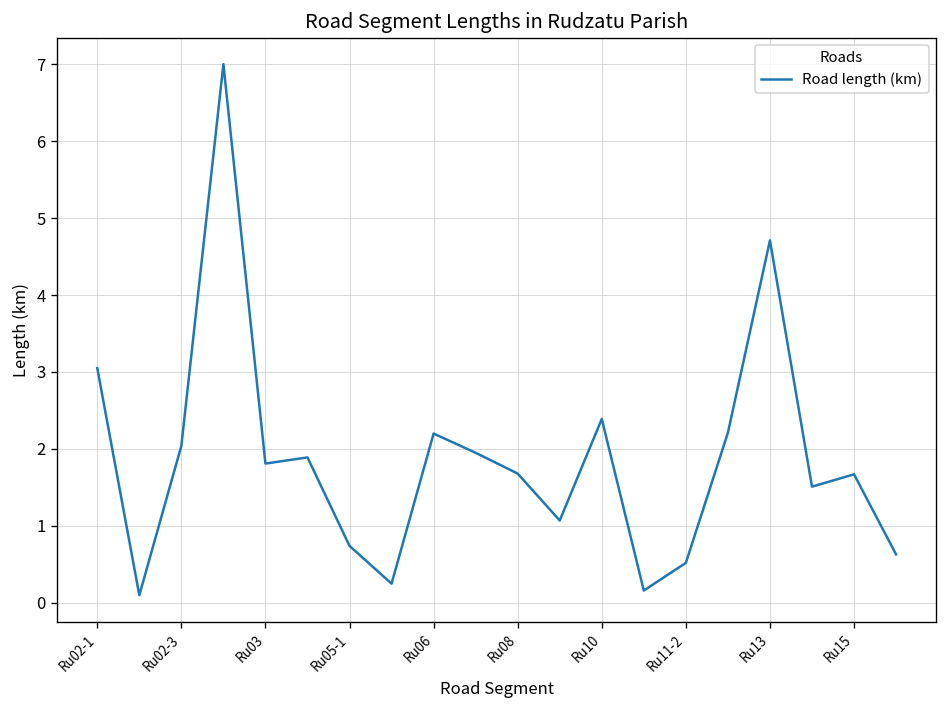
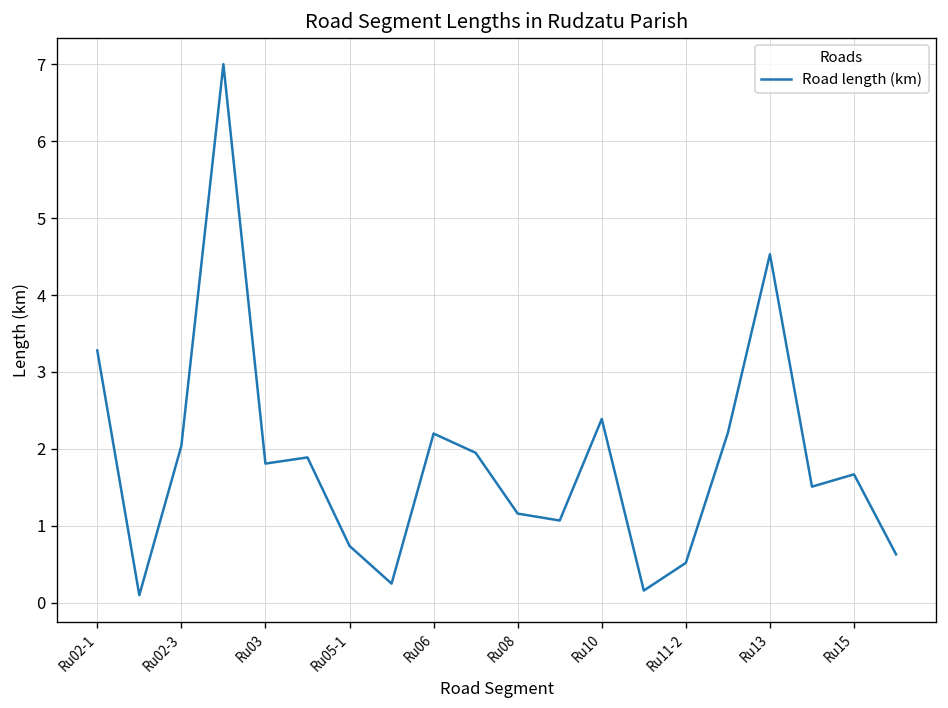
  {
-   "Ru02-1": 3.1,
+   "Ru02-1": 3.3,
    "Ru02-3": 2.0,
    "Ru03": 1.8,
    "Ru05-1": 0.7,
    "Ru06": 2.2,
-   "Ru08": 1.7,
+   "Ru08": 1.2,
    "Ru10": 2.4,
    "Ru11-2": 0.5,
-   "Ru13": 4.7,
+   "Ru13": 4.5,
    "Ru15": 1.7
  }
